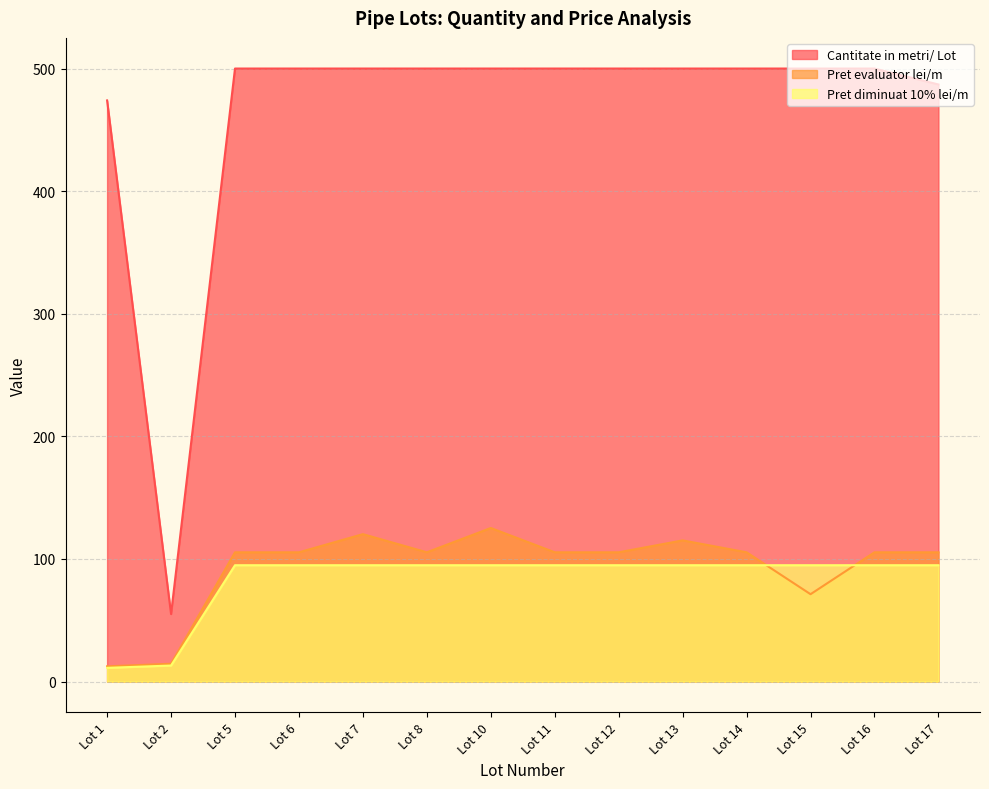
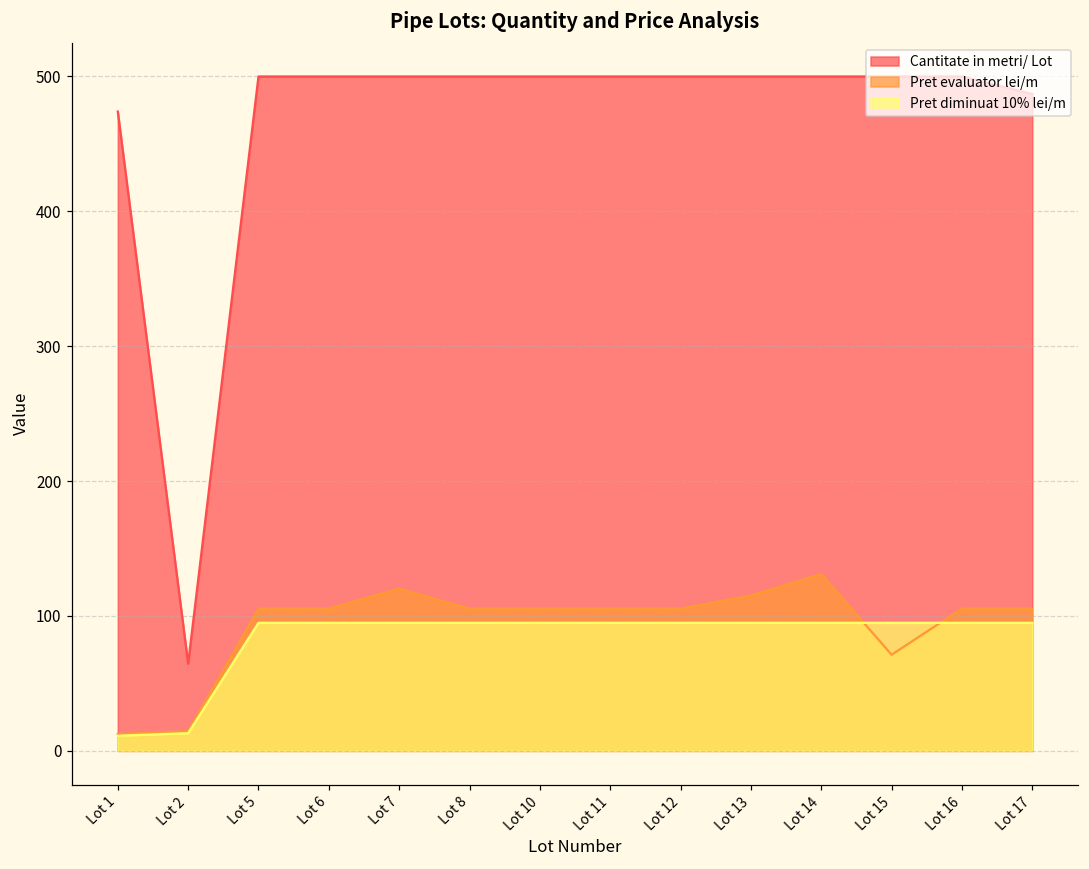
  {
    "Cantitate in metri/ Lot": {
      "Lot 1": 474,
-     "Lot 2": 55,
+     "Lot 2": 65,
      "Lot 5": 500,
      "Lot 6": 500,
      "Lot 7": 500,
      "Lot 8": 500,
      "Lot 10": 500,
      "Lot 11": 500,
      "Lot 12": 500,
      "Lot 13": 500,
      "Lot 14": 500
    },
    "Pret evaluator lei/m": {
      "Lot 5": 105,
      "Lot 6": 105,
      "Lot 7": 120,
      "Lot 8": 105,
-     "Lot 10": 125,
+     "Lot 10": 105,
      "Lot 11": 105,
      "Lot 12": 105,
      "Lot 13": 115,
-     "Lot 14": 105,
+     "Lot 14": 131,
      "Lot 15": 71,
      "Lot 16": 105,
      "Lot 17": 105
    },
    "Pret diminuat 10% lei/m": {
      "Lot 5": 95,
      "Lot 6": 95,
      "Lot 7": 95,
      "Lot 8": 95,
      "Lot 10": 95,
      "Lot 11": 95,
      "Lot 12": 95,
      "Lot 13": 95,
      "Lot 14": 95,
      "Lot 15": 95,
      "Lot 16": 95,
      "Lot 17": 95
    }
  }
